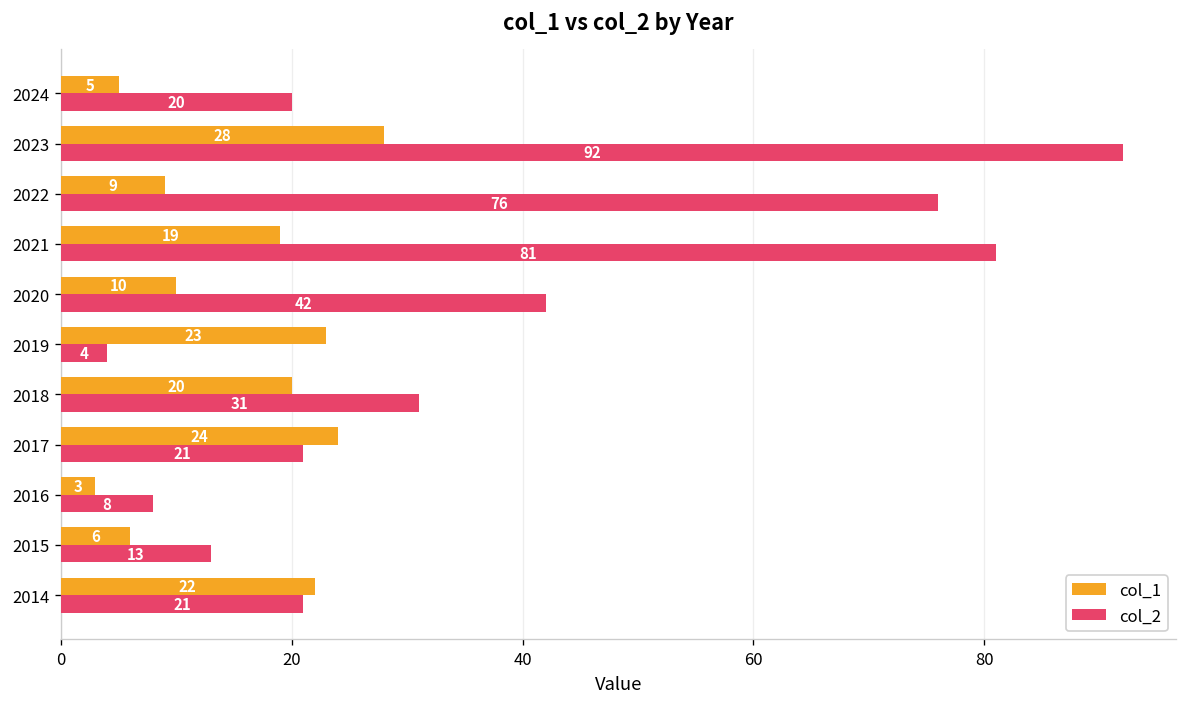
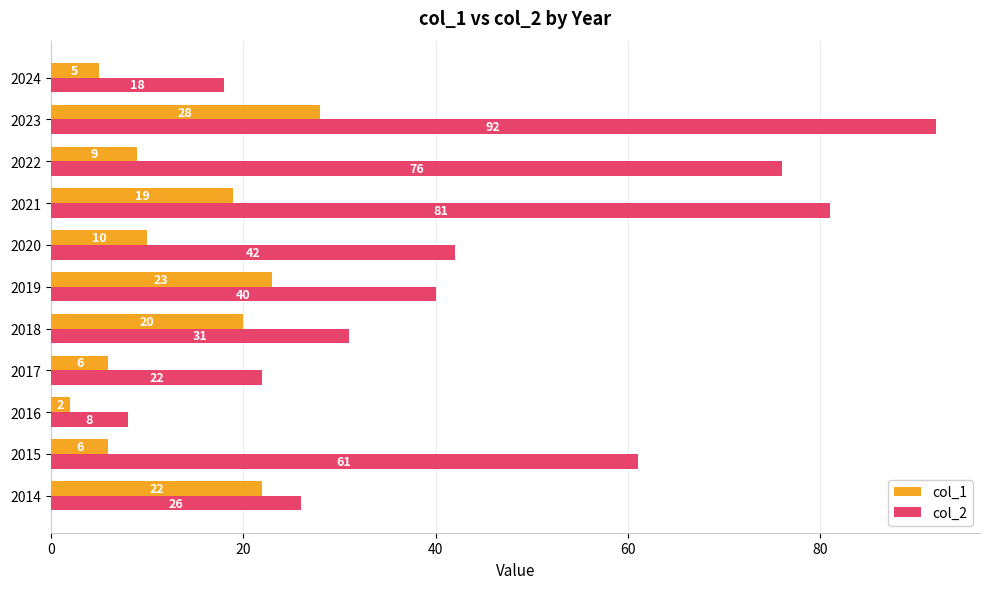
  {
    "col_1": {
      "2024": 5,
      "2023": 28,
      "2022": 9,
      "2021": 19,
      "2020": 10,
      "2019": 23,
      "2018": 20,
-     "2017": 24,
-     "2016": 3,
+     "2017": 6,
+     "2016": 2,
      "2015": 6,
      "2014": 22
    },
    "col_2": {
-     "2024": 20,
+     "2024": 18,
      "2023": 92,
      "2022": 76,
      "2021": 81,
      "2020": 42,
-     "2019": 4,
+     "2019": 40,
      "2018": 31,
-     "2017": 21,
+     "2017": 22,
      "2016": 8,
-     "2015": 13,
-     "2014": 21
+     "2015": 61,
+     "2014": 26
    }
  }
